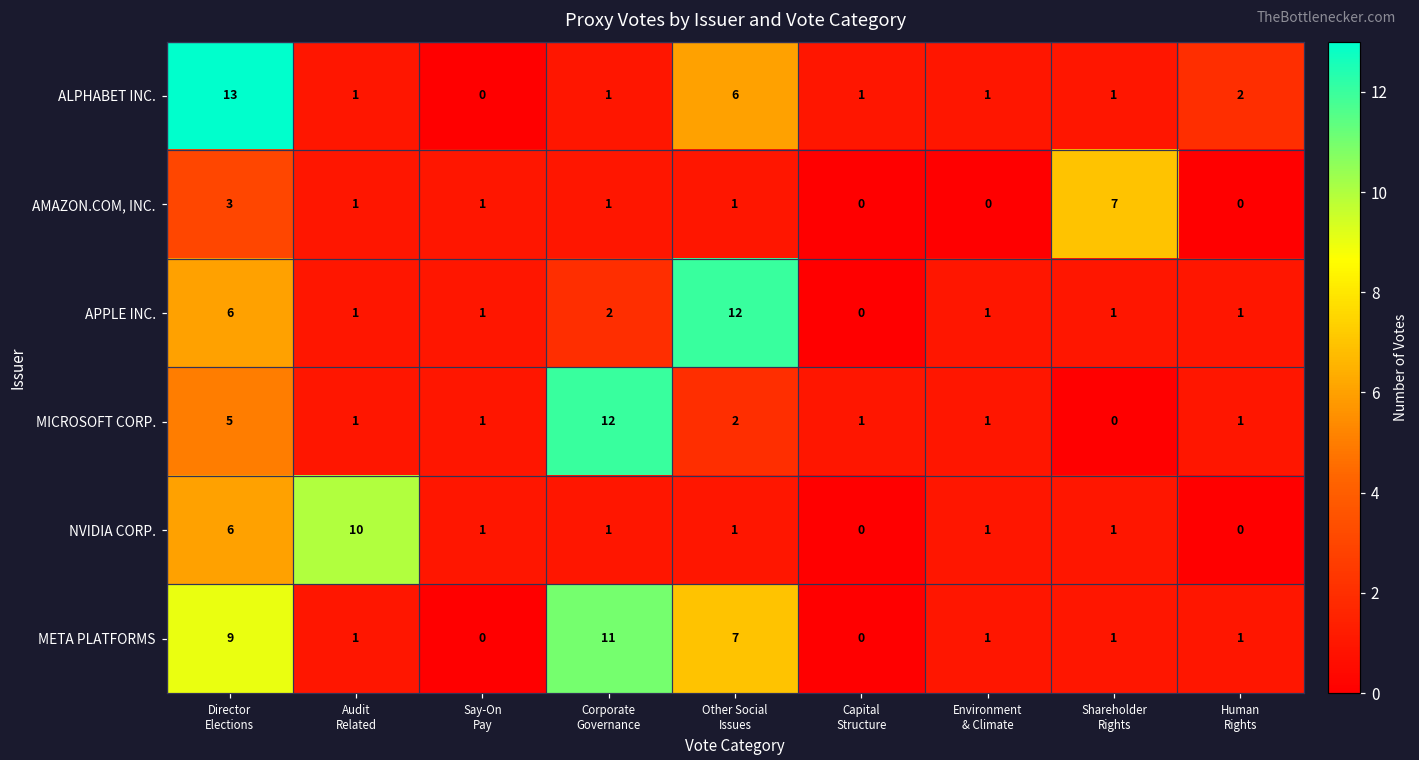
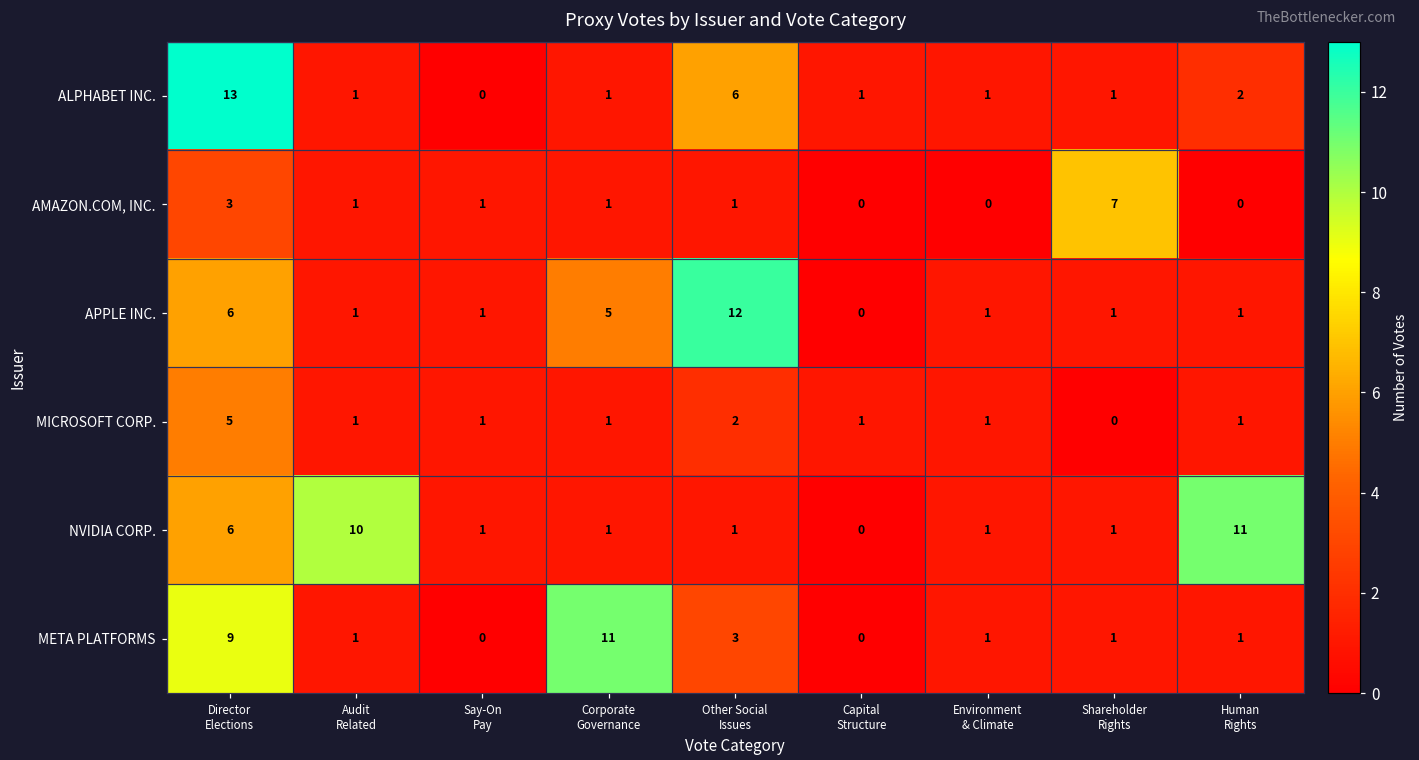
  {
    "ALPHABET INC.": {
      "Director Elections": 13,
      "Audit Related": 1,
      "Say-On Pay": 0,
      "Corporate Governance": 1,
      "Other Social Issues": 6,
      "Capital Structure": 1,
      "Environment & Climate": 1,
      "Shareholder Rights": 1,
      "Human Rights": 2
    },
    "AMAZON.COM, INC.": {
      "Director Elections": 3,
      "Audit Related": 1,
      "Say-On Pay": 1,
      "Corporate Governance": 1,
      "Other Social Issues": 1,
      "Capital Structure": 0,
      "Environment & Climate": 0,
      "Shareholder Rights": 7,
      "Human Rights": 0
    },
    "APPLE INC.": {
      "Director Elections": 6,
      "Audit Related": 1,
      "Say-On Pay": 1,
-     "Corporate Governance": 2,
+     "Corporate Governance": 5,
      "Other Social Issues": 12,
      "Capital Structure": 0,
      "Environment & Climate": 1,
      "Shareholder Rights": 1,
      "Human Rights": 1
    },
    "MICROSOFT CORP.": {
      "Director Elections": 5,
      "Audit Related": 1,
      "Say-On Pay": 1,
-     "Corporate Governance": 12,
+     "Corporate Governance": 1,
      "Other Social Issues": 2,
      "Capital Structure": 1,
      "Environment & Climate": 1,
      "Shareholder Rights": 0,
      "Human Rights": 1
    },
    "NVIDIA CORP.": {
      "Director Elections": 6,
      "Audit Related": 10,
      "Say-On Pay": 1,
      "Corporate Governance": 1,
      "Other Social Issues": 1,
      "Capital Structure": 0,
      "Environment & Climate": 1,
      "Shareholder Rights": 1,
-     "Human Rights": 0
+     "Human Rights": 11
    },
    "META PLATFORMS": {
      "Director Elections": 9,
      "Audit Related": 1,
      "Say-On Pay": 0,
      "Corporate Governance": 11,
-     "Other Social Issues": 7,
+     "Other Social Issues": 3,
      "Capital Structure": 0,
      "Environment & Climate": 1,
      "Shareholder Rights": 1,
      "Human Rights": 1
    }
  }
